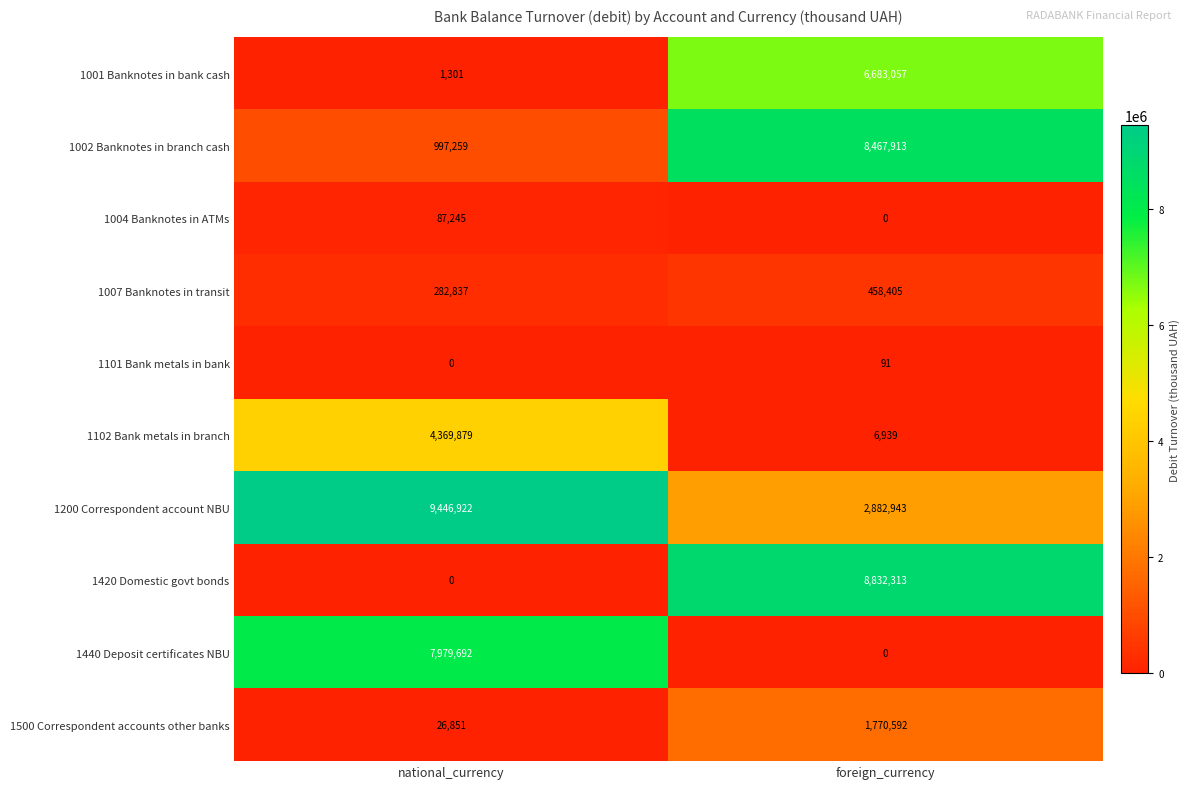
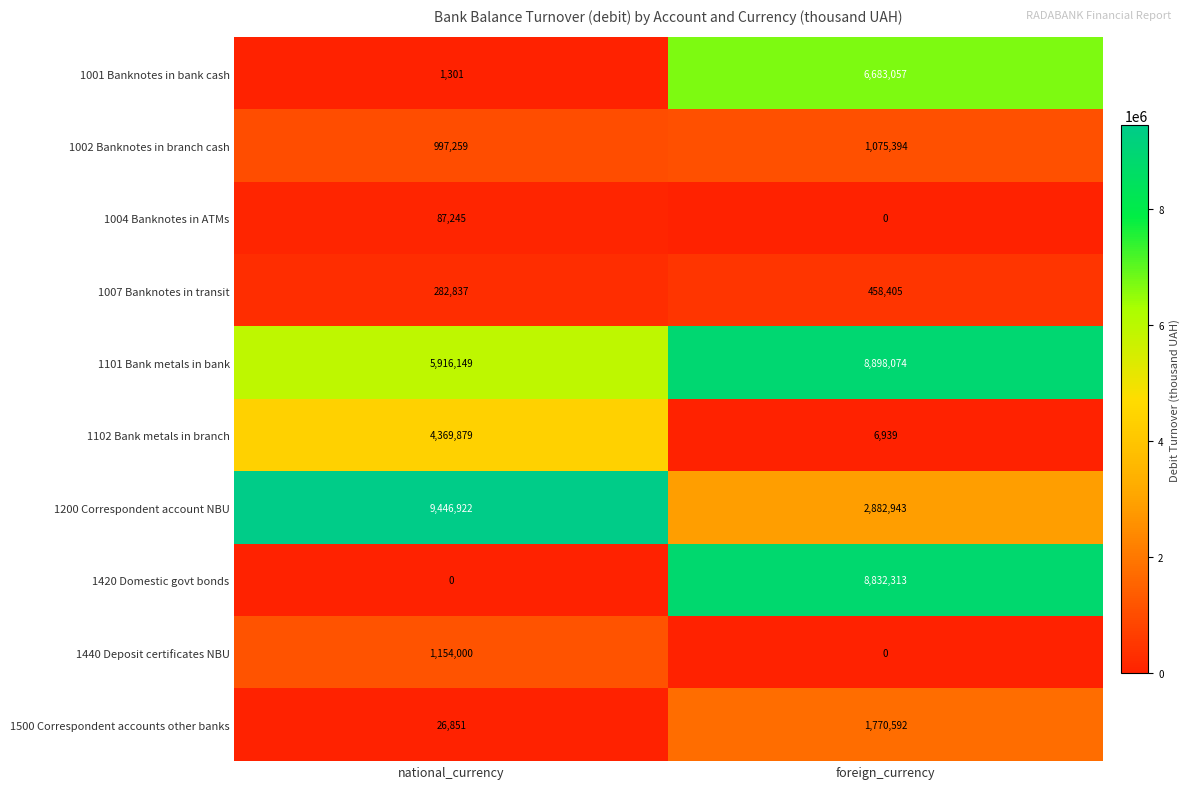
  {
    "1001 Banknotes in bank cash": {
      "national_currency": "1,301",
      "foreign_currency": "6,683,057"
    },
    "1002 Banknotes in branch cash": {
      "national_currency": "997,259",
-     "foreign_currency": "8,467,913"
+     "foreign_currency": "1,075,394"
    },
    "1004 Banknotes in ATMs": {
      "national_currency": "87,245",
      "foreign_currency": "0"
    },
    "1007 Banknotes in transit": {
      "national_currency": "282,837",
      "foreign_currency": "458,405"
    },
    "1101 Bank metals in bank": {
-     "national_currency": "0",
-     "foreign_currency": "91"
+     "national_currency": "5,916,149",
+     "foreign_currency": "8,898,074"
    },
    "1102 Bank metals in branch": {
      "national_currency": "4,369,879",
      "foreign_currency": "6,939"
    },
    "1200 Correspondent account NBU": {
      "national_currency": "9,446,922",
      "foreign_currency": "2,882,943"
    },
    "1420 Domestic govt bonds": {
      "national_currency": "0",
      "foreign_currency": "8,832,313"
    },
    "1440 Deposit certificates NBU": {
-     "national_currency": "7,979,692",
+     "national_currency": "1,154,000",
      "foreign_currency": "0"
    },
    "1500 Correspondent accounts other banks": {
      "national_currency": "26,851",
      "foreign_currency": "1,770,592"
    }
  }
